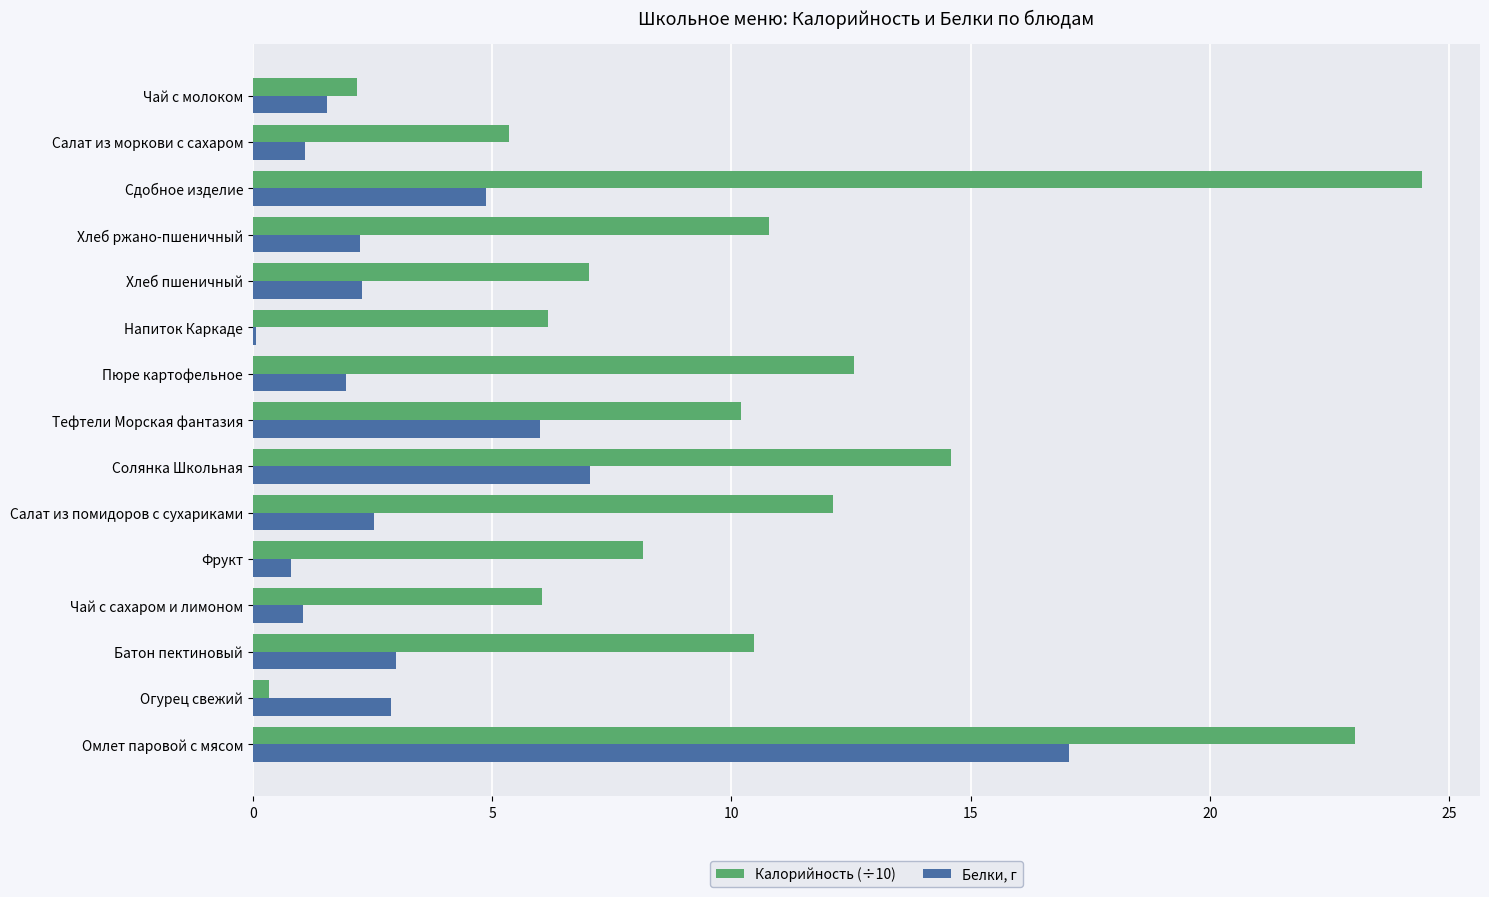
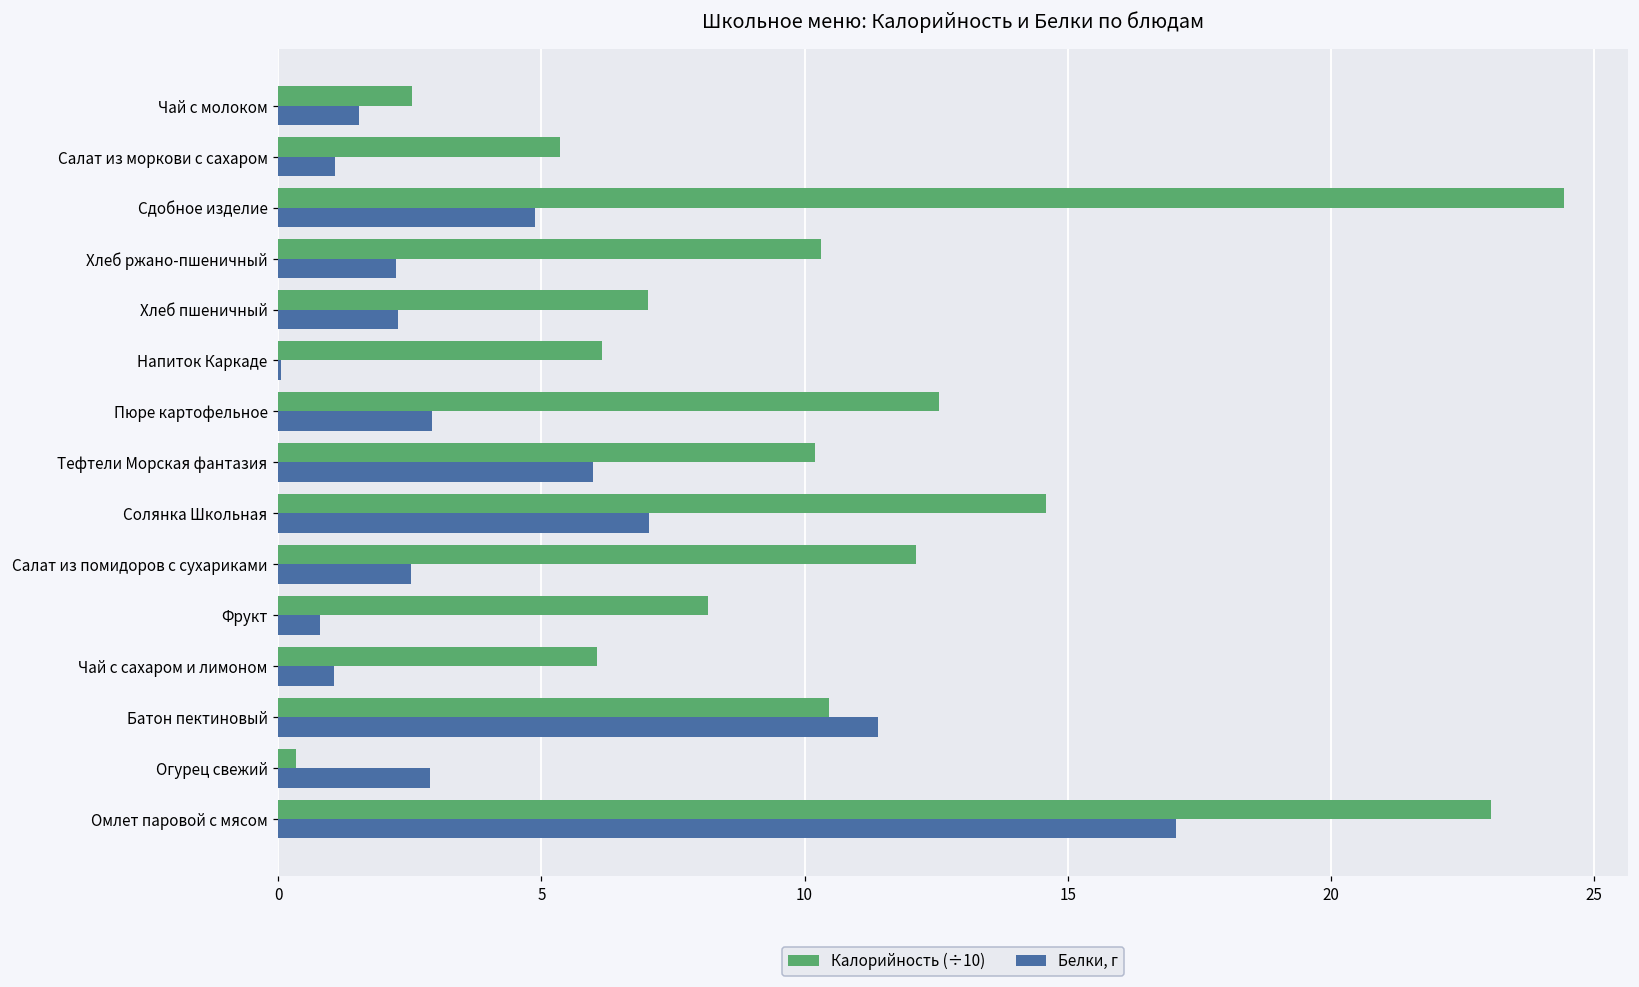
  {
    "Калорийность (÷10)": {
-     "Чай с молоком": 2.2,
+     "Чай с молоком": 2.6,
      "Салат из моркови с сахаром": 5.4,
      "Сдобное изделие": 24.4,
-     "Хлеб ржано-пшеничный": 10.8,
+     "Хлеб ржано-пшеничный": 10.3,
      "Хлеб пшеничный": 7.0,
      "Напиток Каркаде": 6.2,
      "Пюре картофельное": 12.6,
      "Тефтели Морская фантазия": 10.2,
      "Солянка Школьная": 14.6,
      "Салат из помидоров с сухариками": 12.1,
      "Фрукт": 8.2,
      "Чай с сахаром и лимоном": 6.1,
      "Батон пектиновый": 10.5,
      "Огурец свежий": 0.3,
      "Омлет паровой с мясом": 23.0
    },
    "Белки, г": {
      "Чай с молоком": 1.5,
      "Салат из моркови с сахаром": 1.1,
      "Сдобное изделие": 4.9,
      "Хлеб ржано-пшеничный": 2.2,
      "Хлеб пшеничный": 2.3,
      "Напиток Каркаде": 0.1,
-     "Пюре картофельное": 2.0,
+     "Пюре картофельное": 2.9,
      "Тефтели Морская фантазия": 6.0,
      "Солянка Школьная": 7.0,
      "Салат из помидоров с сухариками": 2.5,
      "Фрукт": 0.8,
      "Чай с сахаром и лимоном": 1.1,
-     "Батон пектиновый": 3.0,
+     "Батон пектиновый": 11.4,
      "Огурец свежий": 2.9,
      "Омлет паровой с мясом": 17.1
    }
  }
